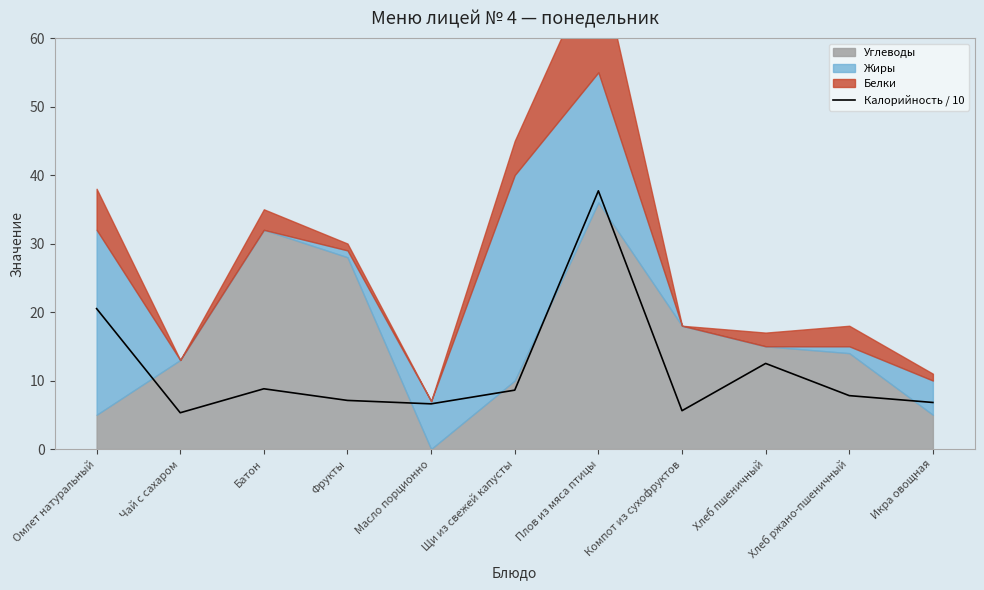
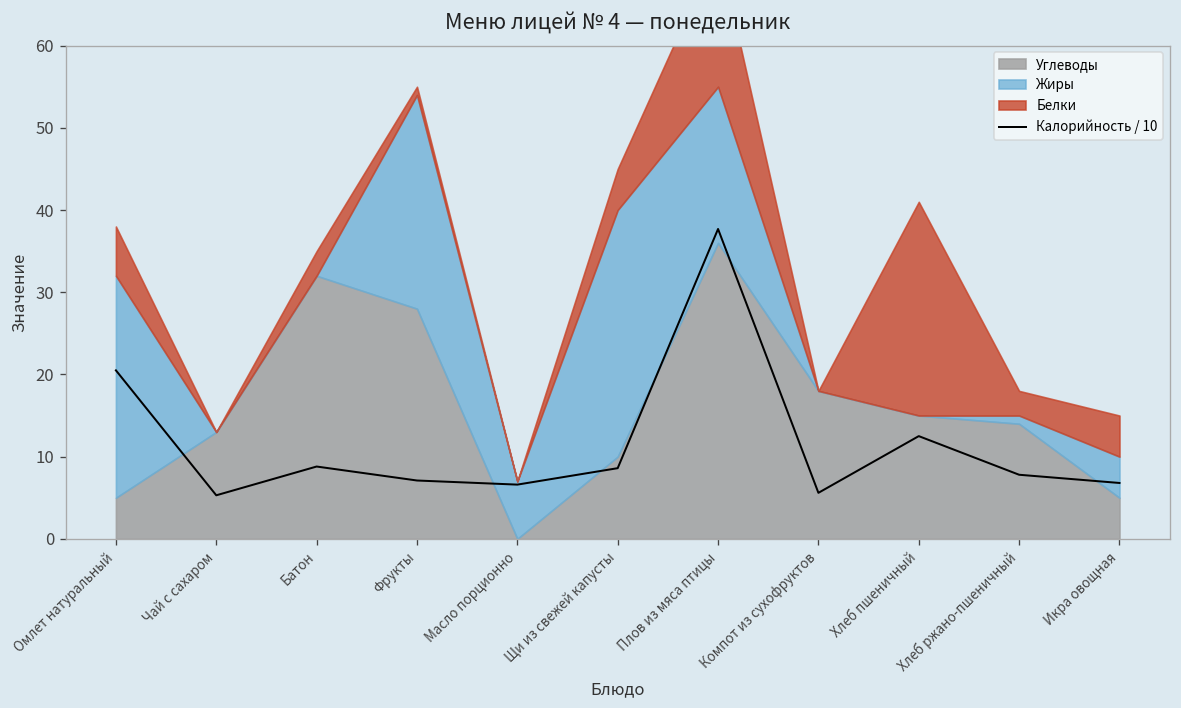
  {
    "Калорийность / 10": {
      "Омлет натуральный": 21,
      "Чай с сахаром": 5,
      "Батон": 9,
      "Фрукты": 7,
      "Масло порционно": 7,
      "Щи из свежей капусты": 9,
      "Плов из мяса птицы": 38,
      "Компот из сухофруктов": 6,
      "Хлеб пшеничный": 13,
      "Хлеб ржано-пшеничный": 8,
      "Икра овощная": 7
    },
    "Углеводы": {
      "Омлет натуральный": 5,
      "Фрукты": 28,
      "Масло порционно": 0,
      "Щи из свежей капусты": 10,
      "Плов из мяса птицы": 36,
      "Хлеб ржано-пшеничный": 14,
      "Икра овощная": 5
    },
    "Жиры": {
      "Омлет натуральный": 27,
-     "Фрукты": 1,
+     "Фрукты": 26,
      "Щи из свежей капусты": 30,
      "Плов из мяса птицы": 19,
      "Хлеб ржано-пшеничный": 1,
      "Икра овощная": 5
    },
    "Белки": {
      "Омлет натуральный": 6,
      "Батон": 3,
      "Фрукты": 1,
      "Щи из свежей капусты": 5,
-     "Хлеб пшеничный": 2,
+     "Хлеб пшеничный": 26,
      "Хлеб ржано-пшеничный": 3,
-     "Икра овощная": 1
+     "Икра овощная": 5
    }
  }
